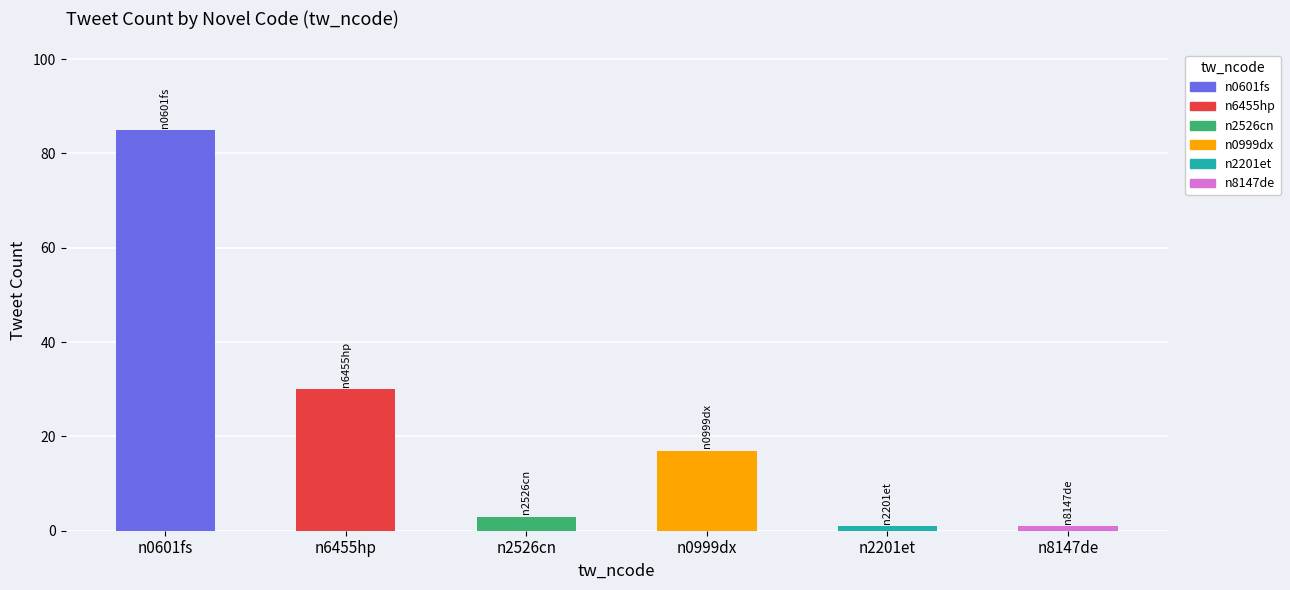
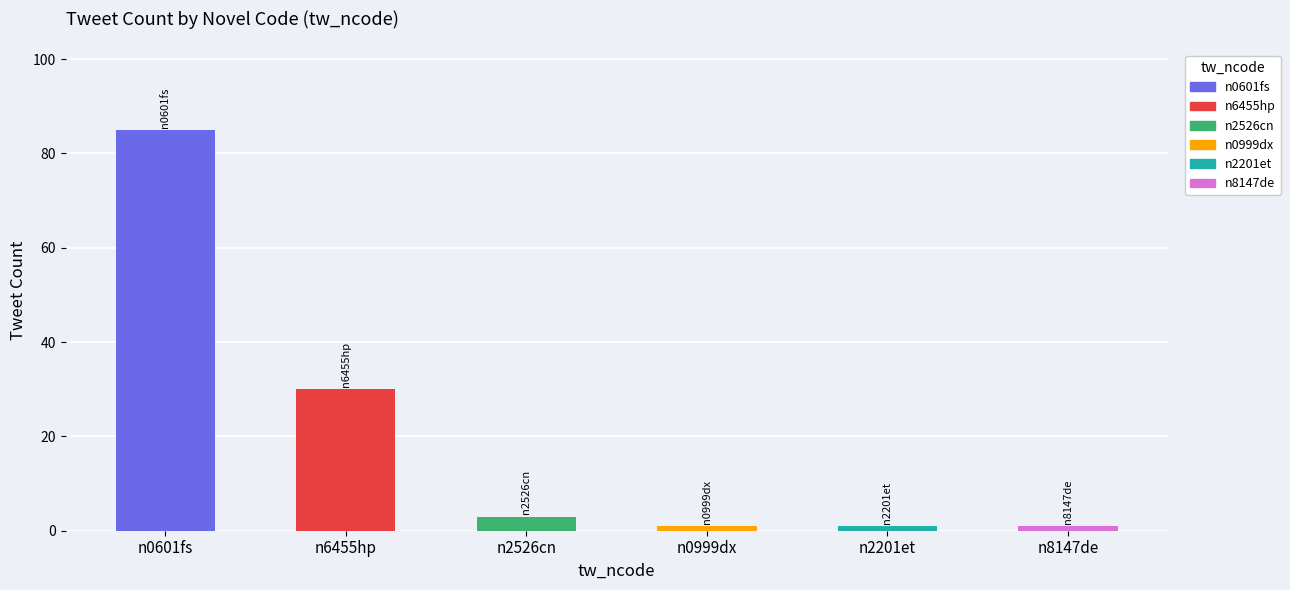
  {
    "n0601fs": 85,
    "n6455hp": 30,
    "n2526cn": 3,
-   "n0999dx": 17,
+   "n0999dx": 1,
    "n2201et": 1,
    "n8147de": 1
  }
